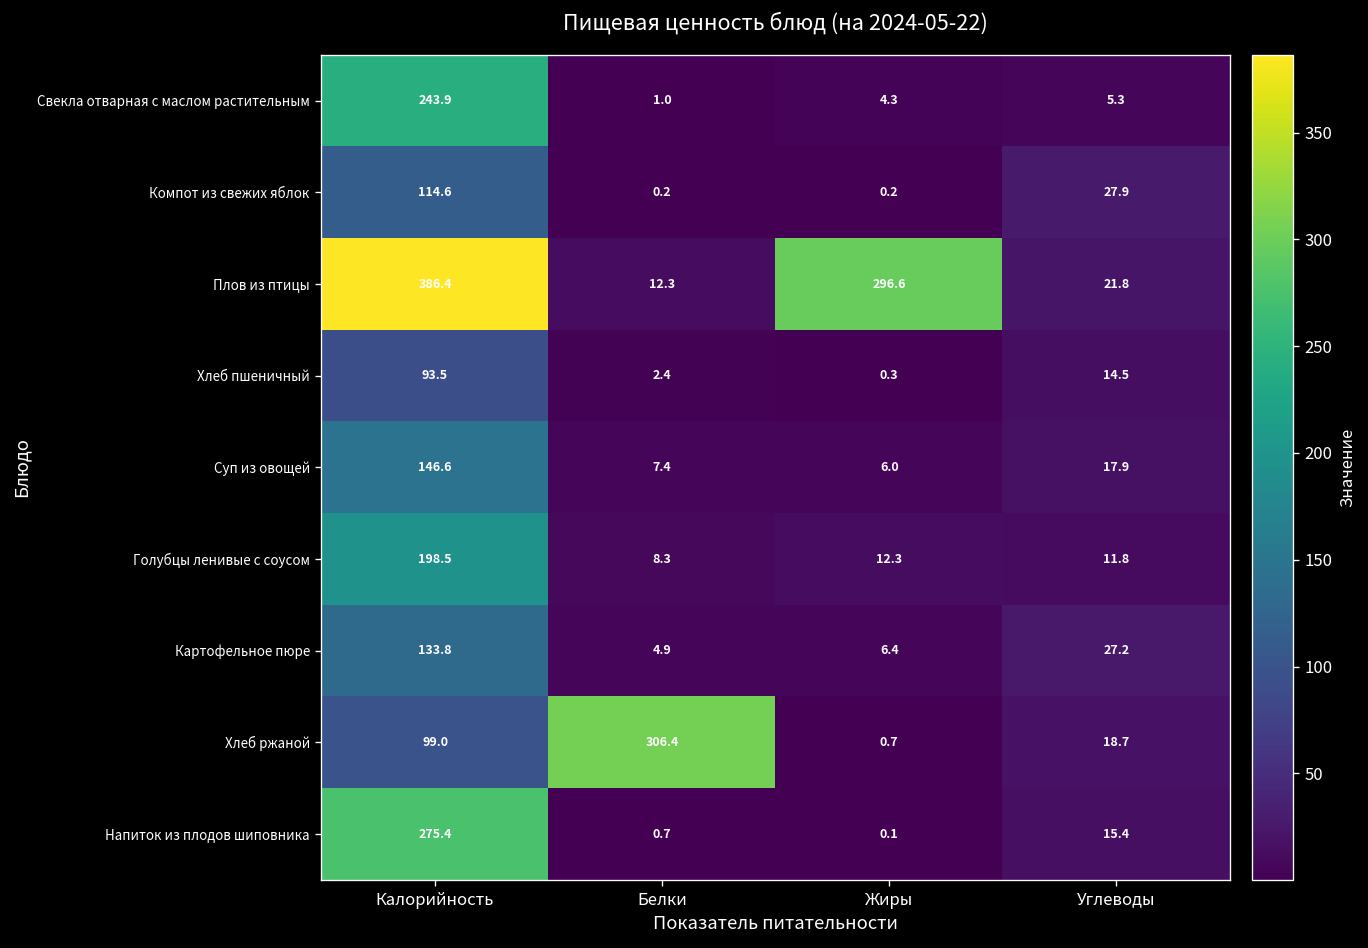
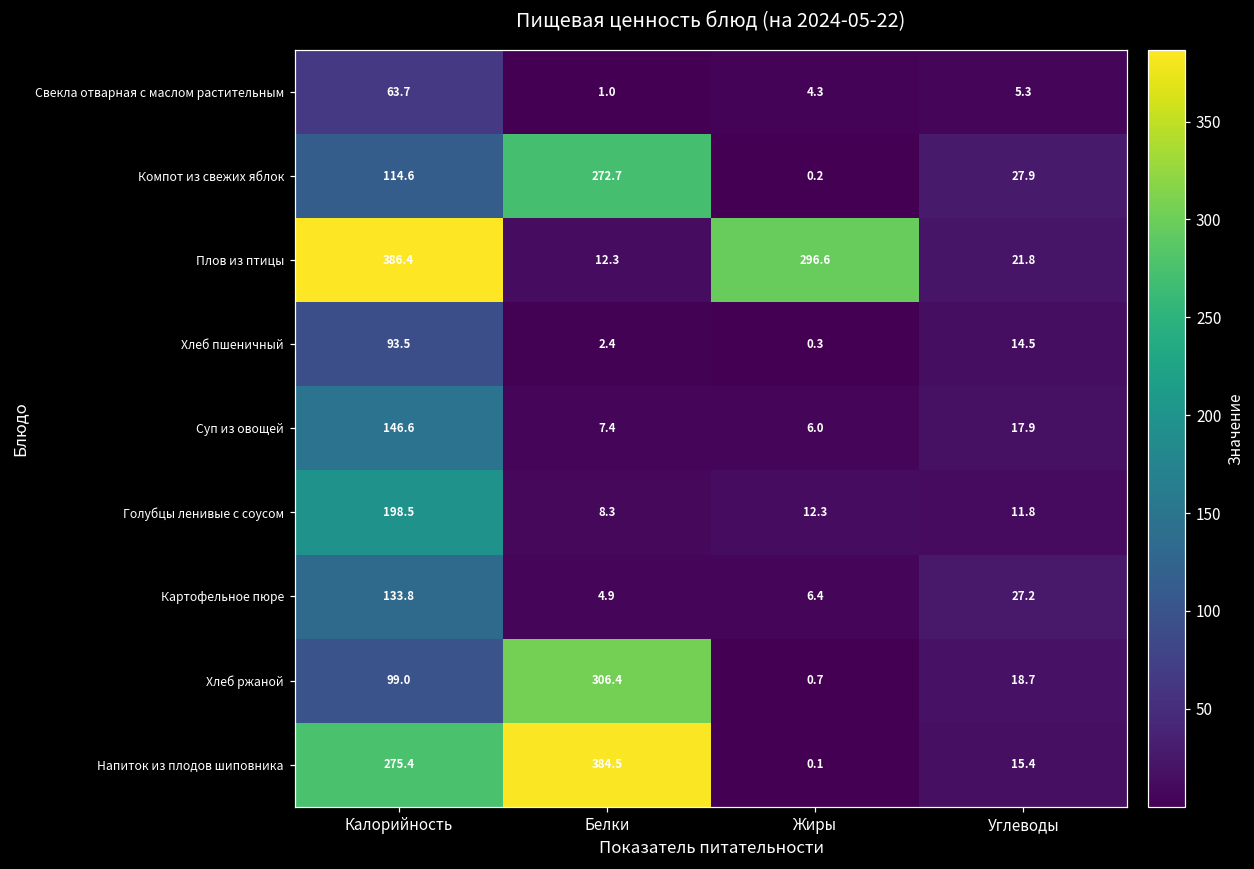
  {
    "Свекла отварная с маслом растительным": {
-     "Калорийность": 243.9,
+     "Калорийность": 63.7,
      "Белки": 1.0,
      "Жиры": 4.3,
      "Углеводы": 5.3
    },
    "Компот из свежих яблок": {
      "Калорийность": 114.6,
-     "Белки": 0.2,
+     "Белки": 272.7,
      "Жиры": 0.2,
      "Углеводы": 27.9
    },
    "Плов из птицы": {
      "Калорийность": 386.4,
      "Белки": 12.3,
      "Жиры": 296.6,
      "Углеводы": 21.8
    },
    "Хлеб пшеничный": {
      "Калорийность": 93.5,
      "Белки": 2.4,
      "Жиры": 0.3,
      "Углеводы": 14.5
    },
    "Суп из овощей": {
      "Калорийность": 146.6,
      "Белки": 7.4,
      "Жиры": 6.0,
      "Углеводы": 17.9
    },
    "Голубцы ленивые с соусом": {
      "Калорийность": 198.5,
      "Белки": 8.3,
      "Жиры": 12.3,
      "Углеводы": 11.8
    },
    "Картофельное пюре": {
      "Калорийность": 133.8,
      "Белки": 4.9,
      "Жиры": 6.4,
      "Углеводы": 27.2
    },
    "Хлеб ржаной": {
      "Калорийность": 99.0,
      "Белки": 306.4,
      "Жиры": 0.7,
      "Углеводы": 18.7
    },
    "Напиток из плодов шиповника": {
      "Калорийность": 275.4,
-     "Белки": 0.7,
+     "Белки": 384.5,
      "Жиры": 0.1,
      "Углеводы": 15.4
    }
  }
